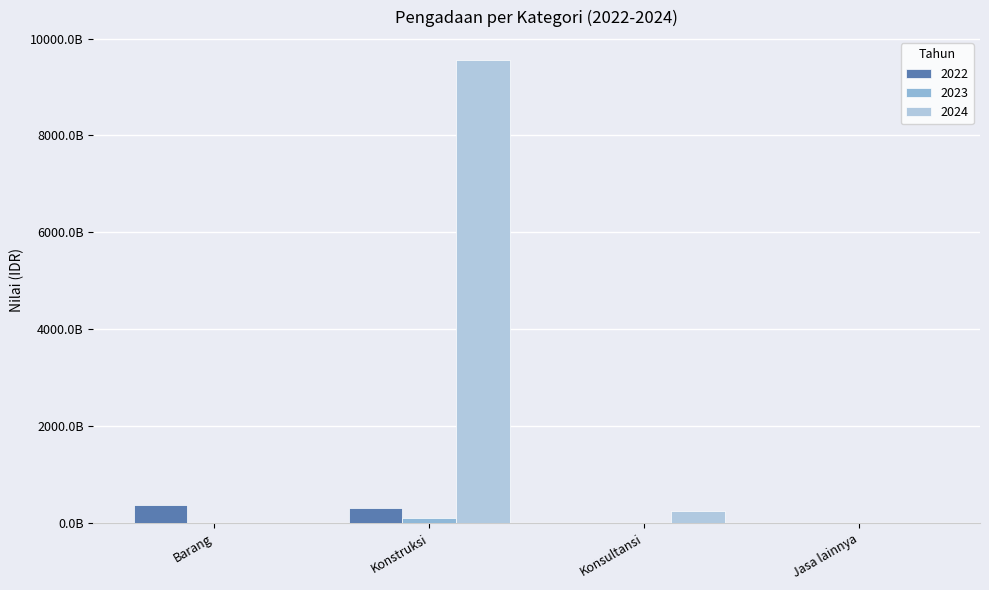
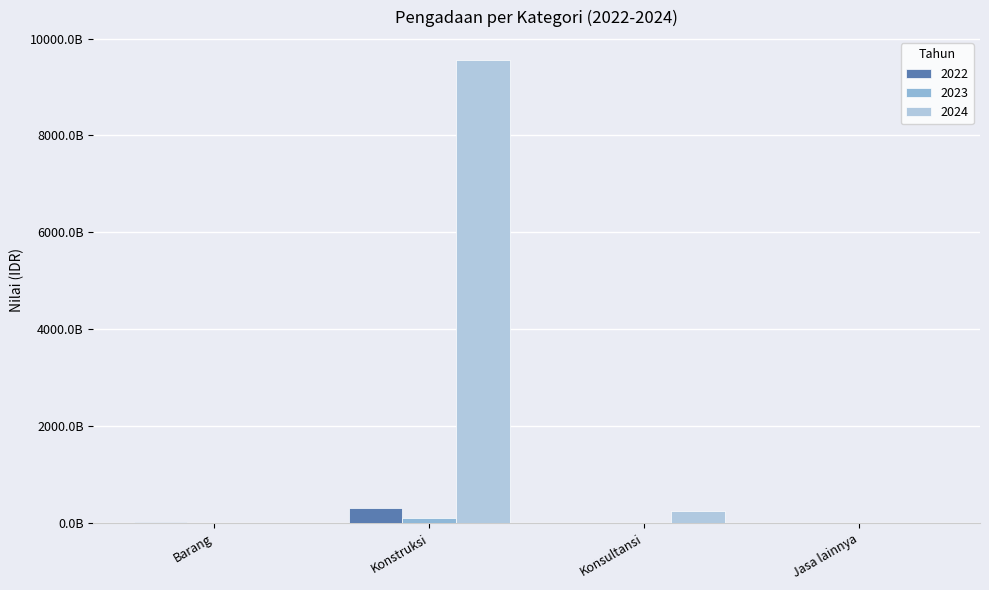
  {
    "2022": {
-     "Barang": 400000000000,
+     "Barang": 0,
      "Konstruksi": 300000000000
    }
  }
